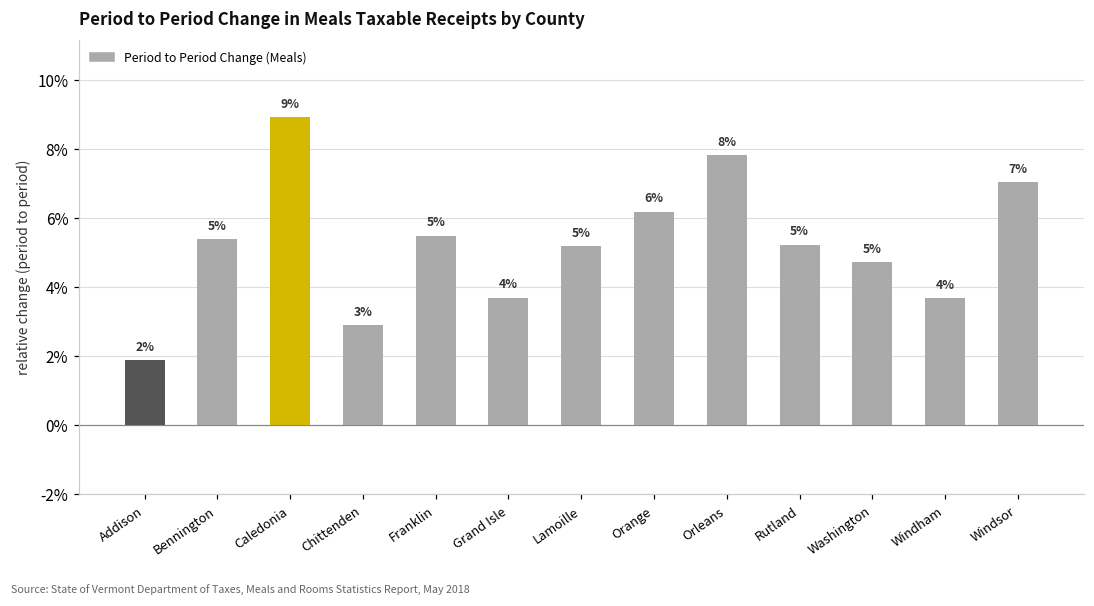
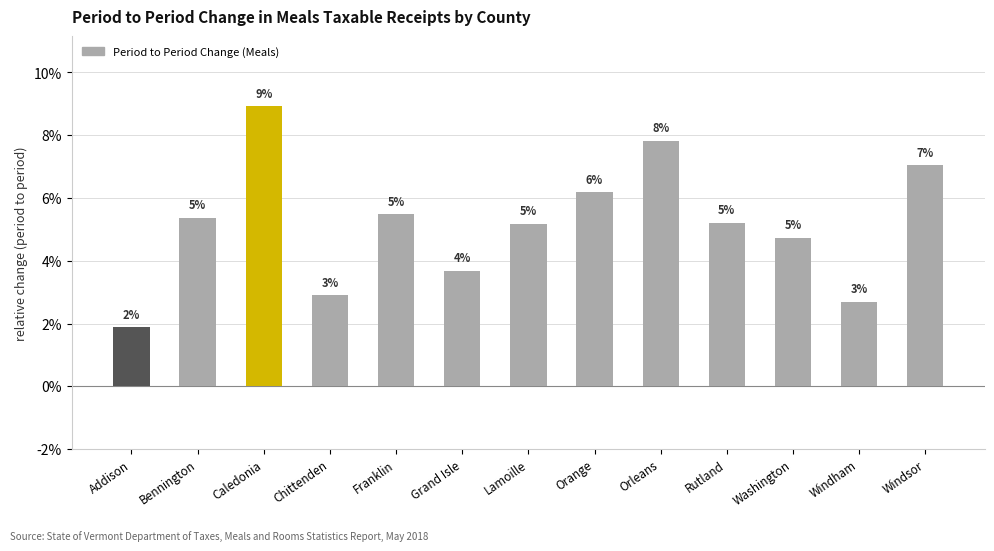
  {
    "Addison": "2%",
    "Bennington": "5%",
    "Caledonia": "9%",
    "Chittenden": "3%",
    "Franklin": "5%",
    "Grand Isle": "4%",
    "Lamoille": "5%",
    "Orange": "6%",
    "Orleans": "8%",
    "Rutland": "5%",
    "Washington": "5%",
-   "Windham": "4%",
+   "Windham": "3%",
    "Windsor": "7%"
  }
